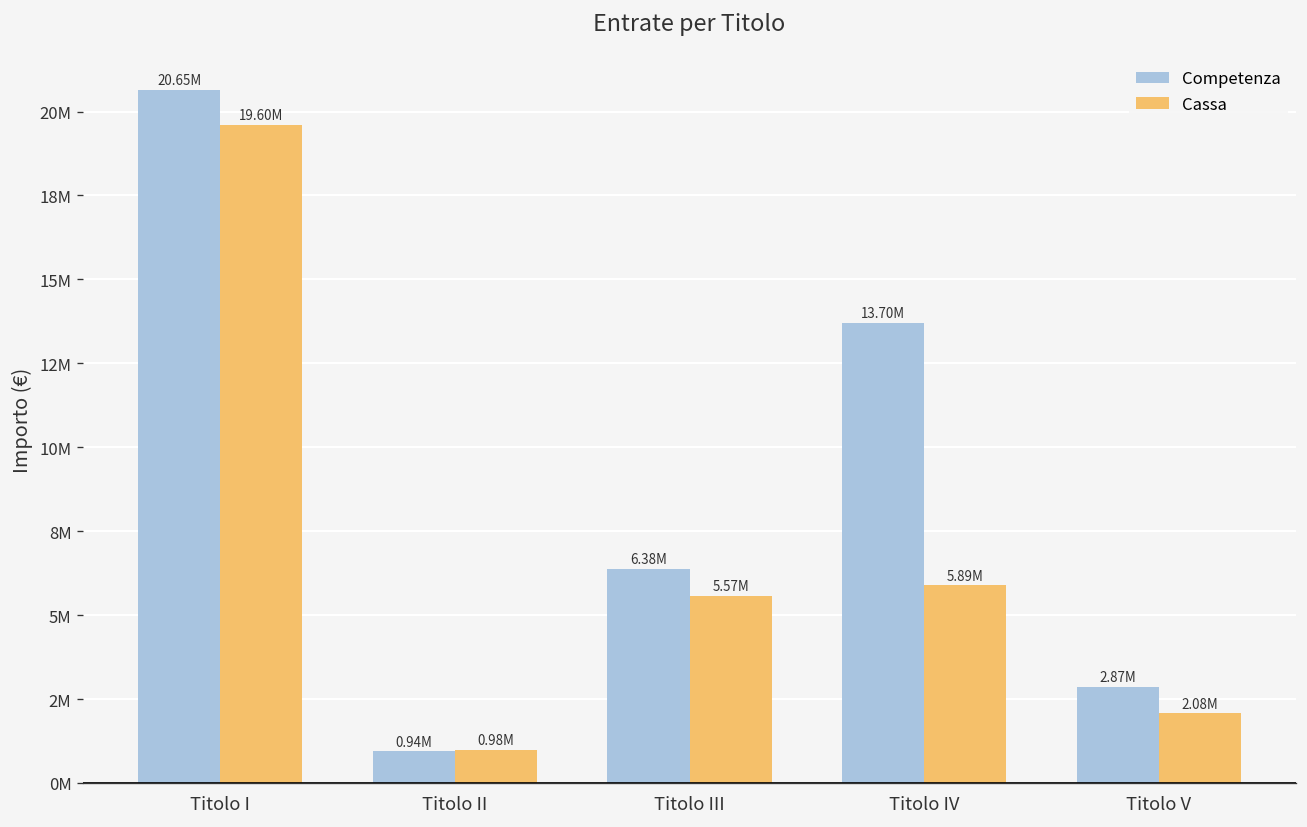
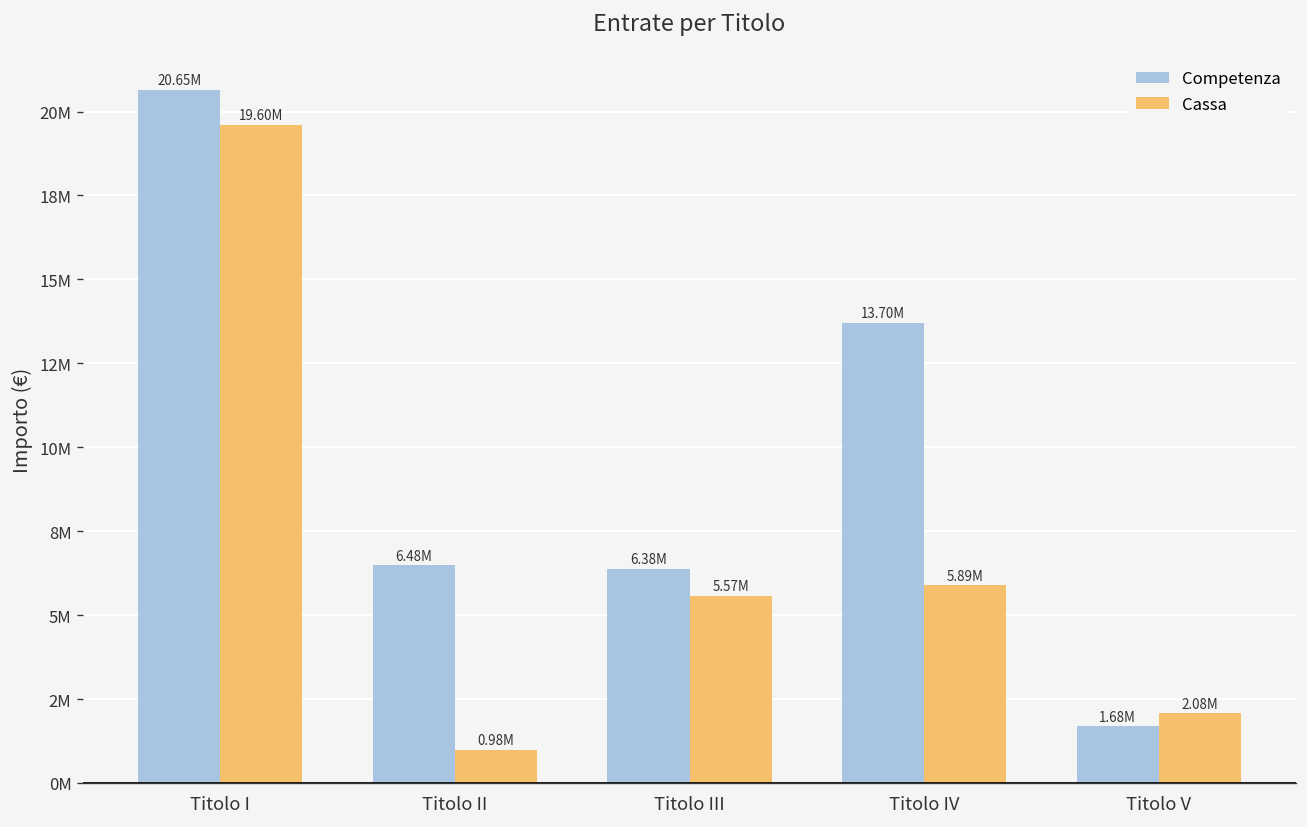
  {
    "Competenza": {
      "Titolo I": "20.65M",
-     "Titolo II": "0.94M",
+     "Titolo II": "6.48M",
      "Titolo III": "6.38M",
      "Titolo IV": "13.70M",
-     "Titolo V": "2.87M"
+     "Titolo V": "1.68M"
    },
    "Cassa": {
      "Titolo I": "19.60M",
      "Titolo II": "0.98M",
      "Titolo III": "5.57M",
      "Titolo IV": "5.89M",
      "Titolo V": "2.08M"
    }
  }
